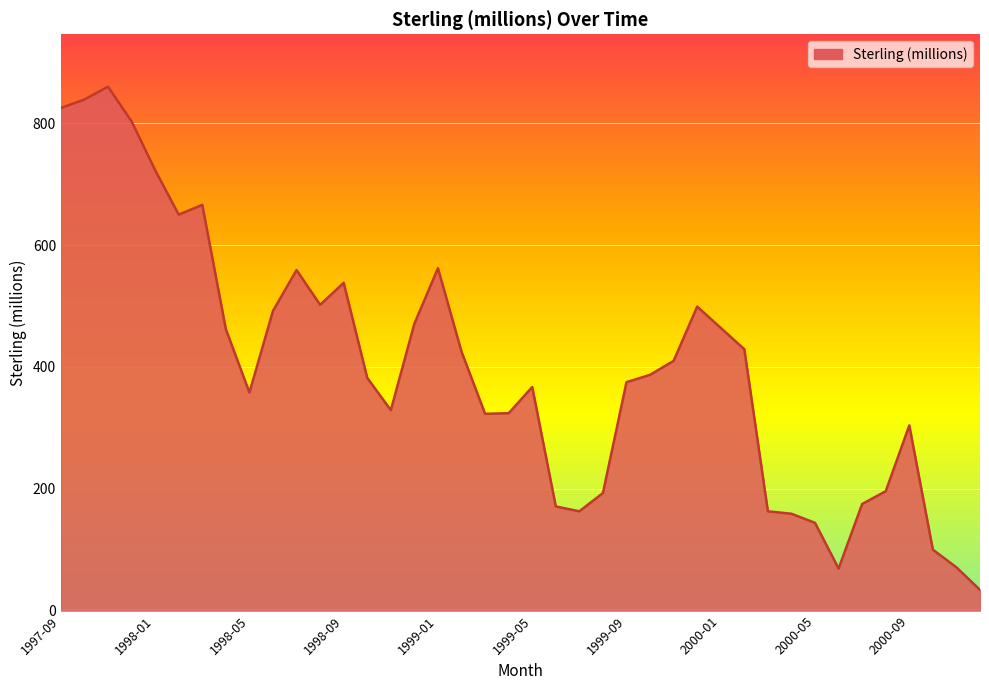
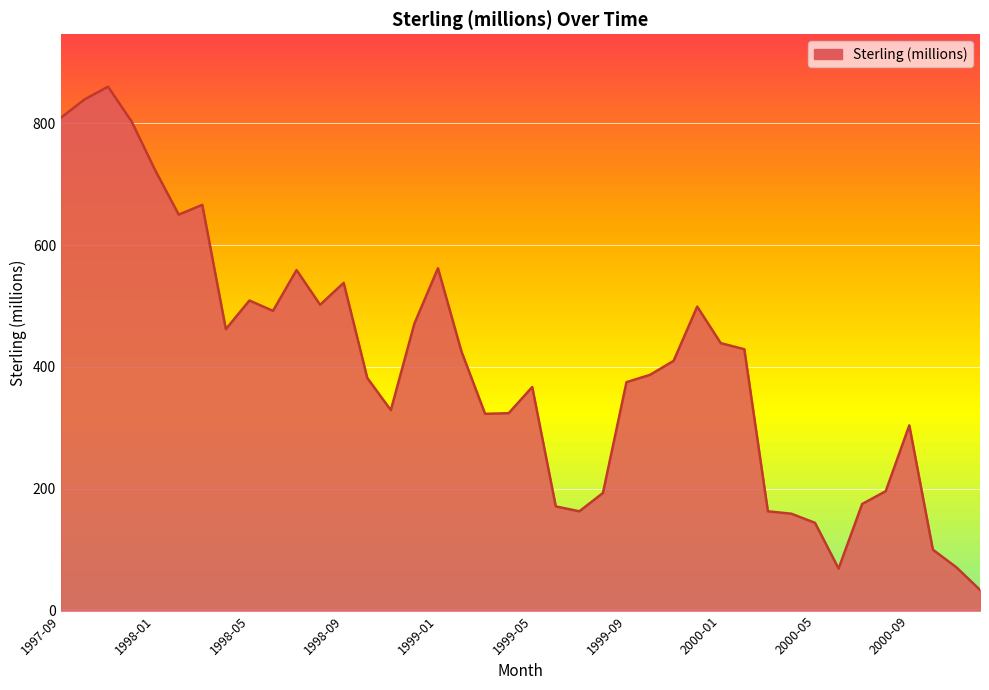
  {
-   "1997-09": 830,
+   "1997-09": 810,
    "1998-01": 720,
-   "1998-05": 360,
+   "1998-05": 510,
    "1998-09": 540,
    "1999-01": 560,
    "1999-05": 370,
    "1999-09": 380,
-   "2000-01": 460,
+   "2000-01": 440,
    "2000-05": 140,
    "2000-09": 300
  }
